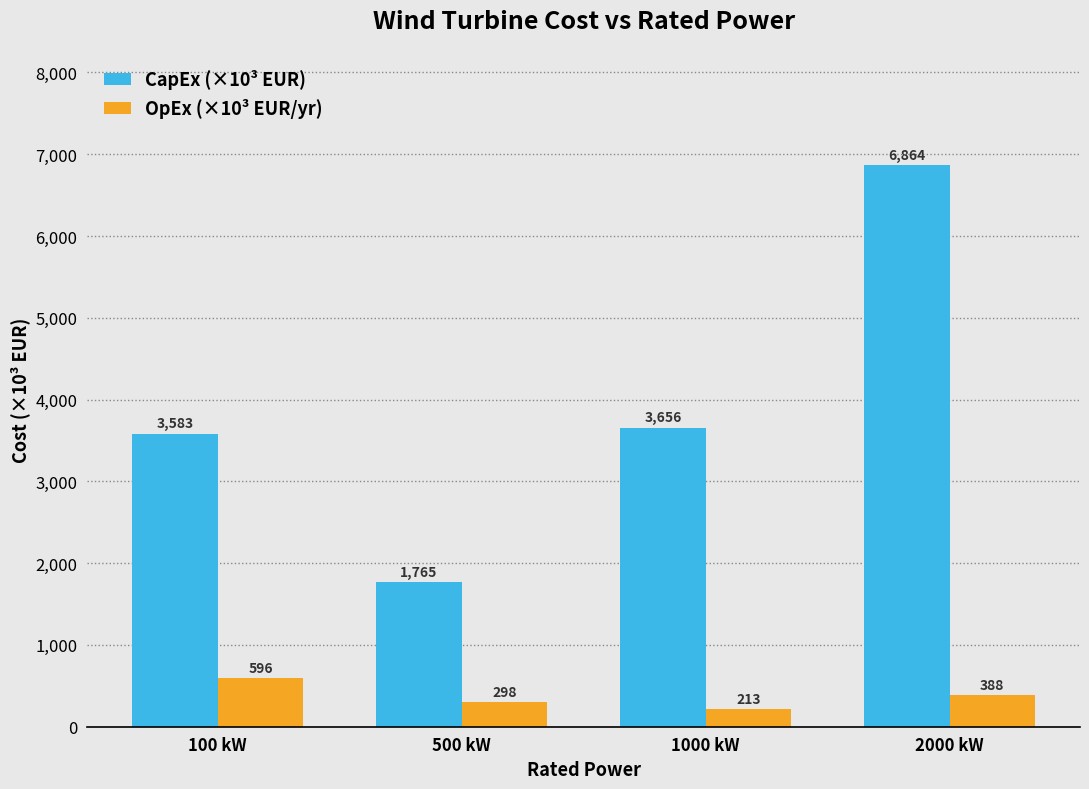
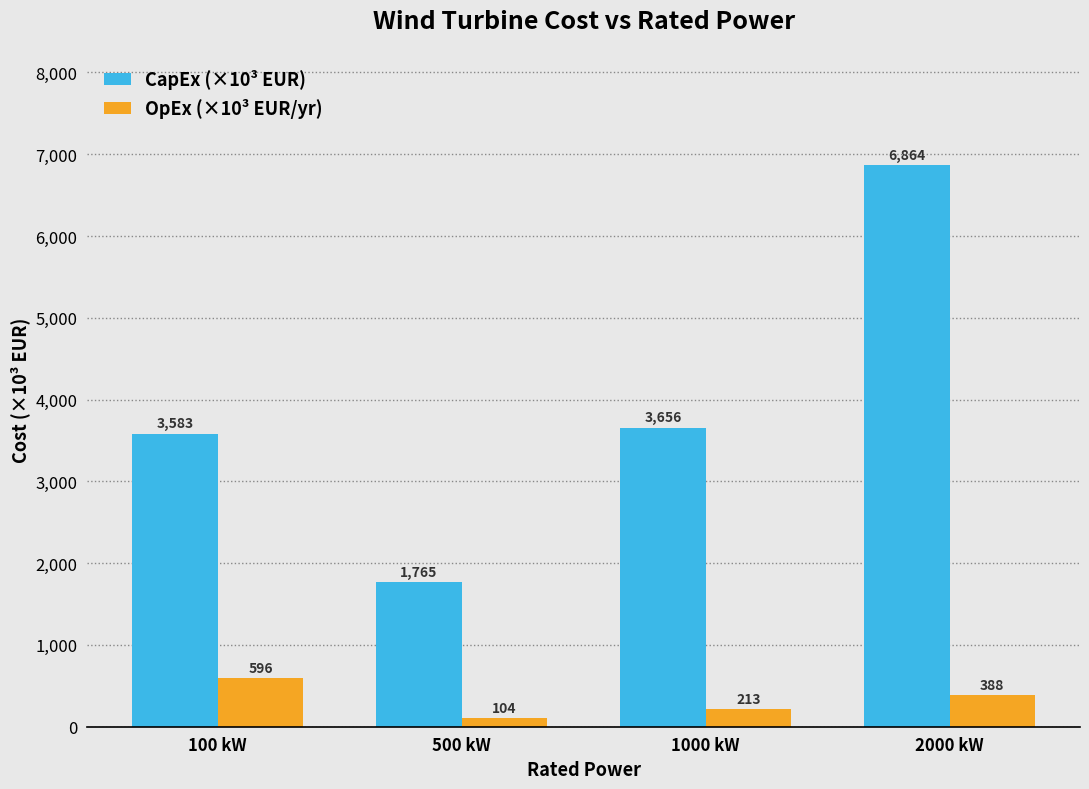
  {
    "CapEx (×10³ EUR)": {
      "100 kW": "3,583",
      "500 kW": "1,765",
      "1000 kW": "3,656",
      "2000 kW": "6,864"
    },
    "OpEx (×10³ EUR/yr)": {
      "100 kW": "596",
-     "500 kW": "298",
+     "500 kW": "104",
      "1000 kW": "213",
      "2000 kW": "388"
    }
  }
